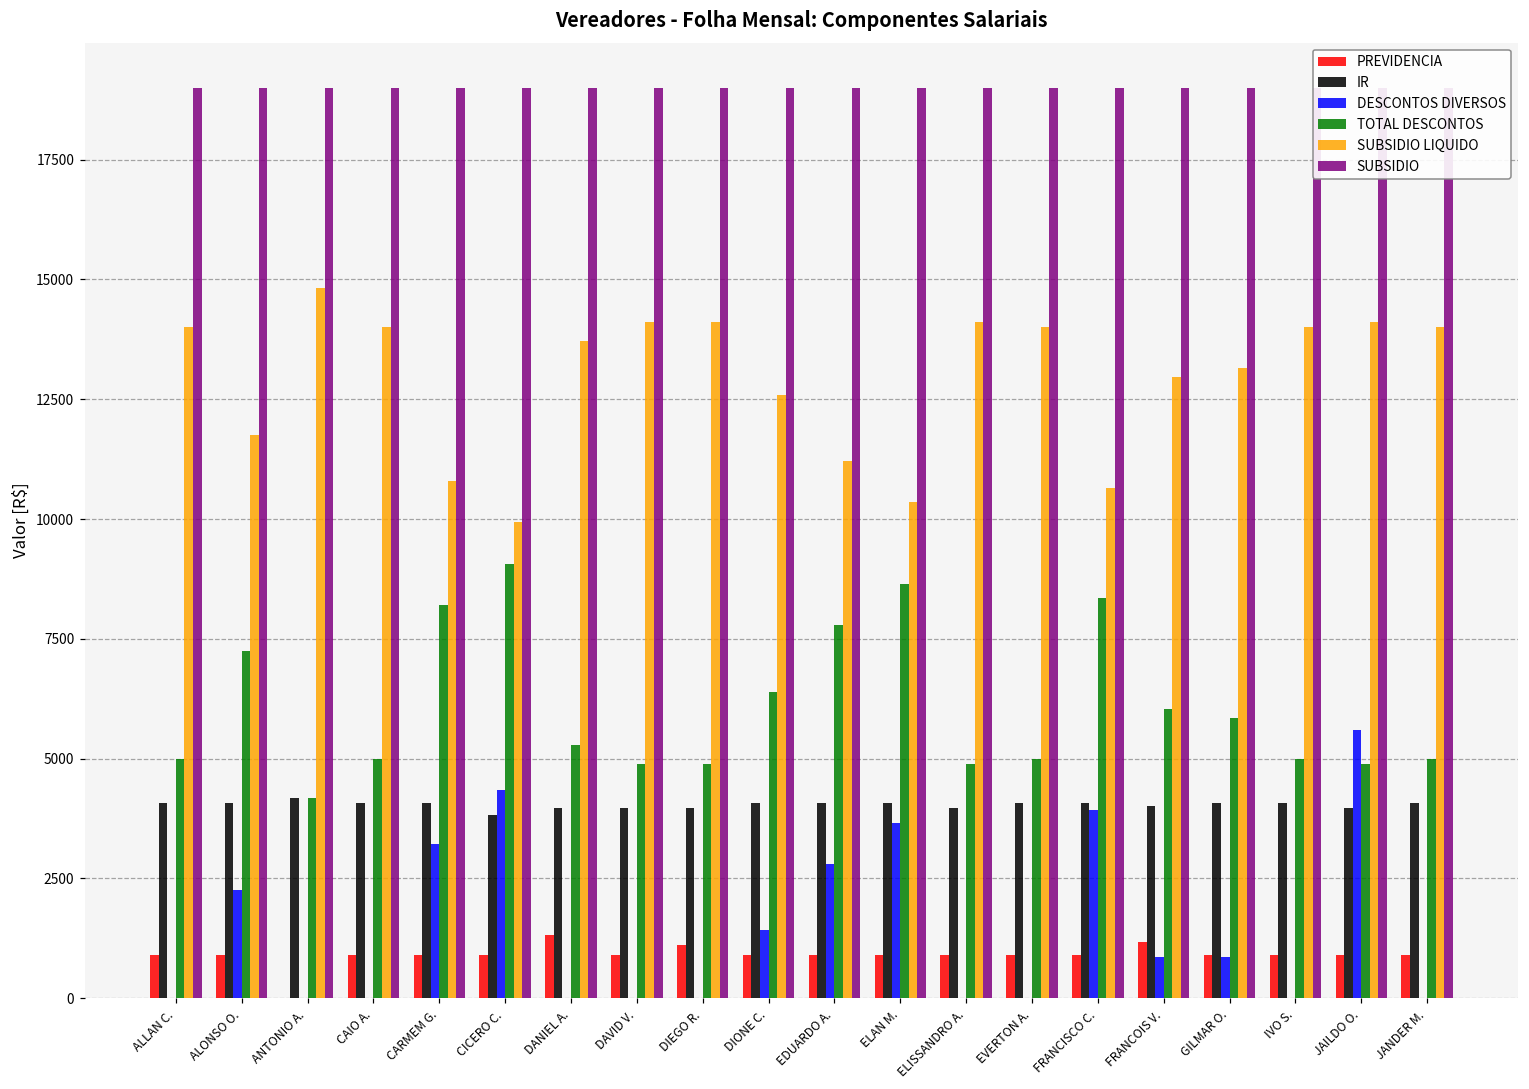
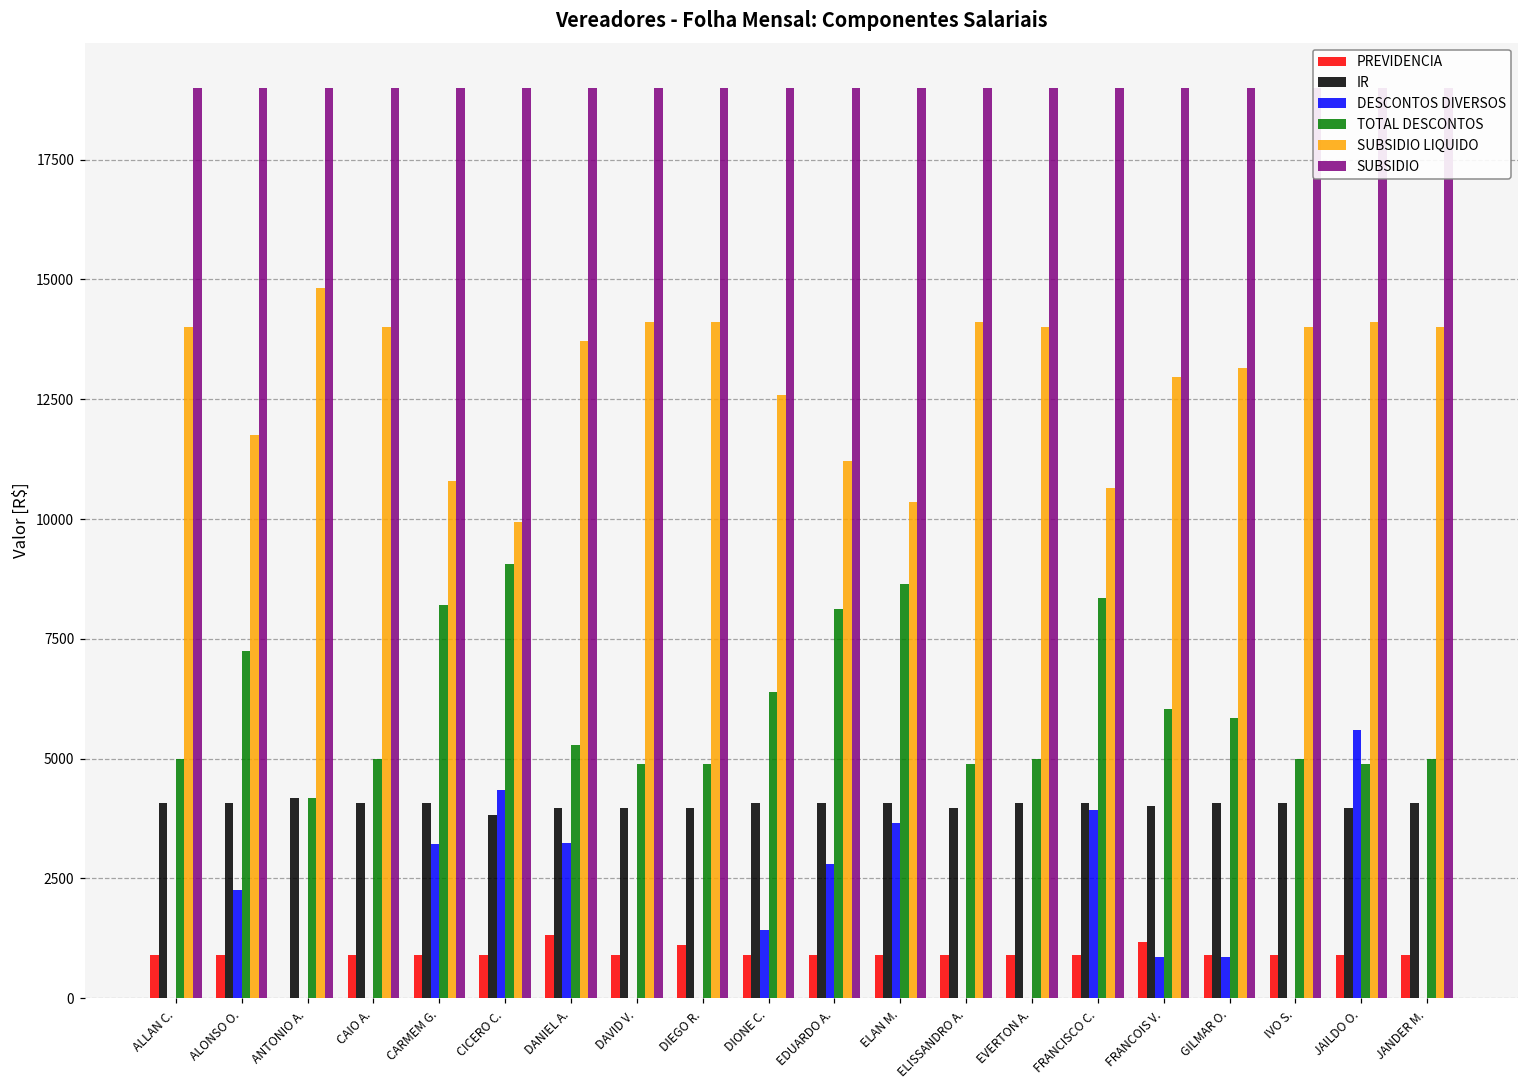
  {
    "PREVIDENCIA": {
      "ALLAN C.": 900,
      "ALONSO O.": 900,
      "ANTONIO A.": 0,
      "CAIO A.": 900,
      "CARMEM G.": 900,
      "CICERO C.": 900,
      "DANIEL A.": 1300,
      "DAVID V.": 900,
      "DIEGO R.": 1100,
      "DIONE C.": 900,
      "EDUARDO A.": 900,
      "ELAN M.": 900,
      "ELISSANDRO A.": 900,
      "EVERTON A.": 900,
      "FRANCISCO C.": 900,
      "FRANCOIS V.": 1200,
      "GILMAR O.": 900,
      "IVO S.": 900,
      "JAILDO O.": 900,
      "JANDER M.": 900
    },
    "IR": {
      "ALLAN C.": 4100,
      "ALONSO O.": 4100,
      "ANTONIO A.": 4200,
      "CAIO A.": 4100,
      "CARMEM G.": 4100,
      "CICERO C.": 3800,
      "DANIEL A.": 4000,
      "DAVID V.": 4000,
      "DIEGO R.": 4000,
      "DIONE C.": 4100,
      "EDUARDO A.": 4100,
      "ELAN M.": 4100,
      "ELISSANDRO A.": 4000,
      "EVERTON A.": 4100,
      "FRANCISCO C.": 4100,
      "FRANCOIS V.": 4000,
      "GILMAR O.": 4100,
      "IVO S.": 4100,
      "JAILDO O.": 4000,
      "JANDER M.": 4100
    },
    "DESCONTOS DIVERSOS": {
      "ALLAN C.": 0,
      "ALONSO O.": 2300,
      "ANTONIO A.": 0,
      "CAIO A.": 0,
      "CARMEM G.": 3200,
      "CICERO C.": 4300,
-     "DANIEL A.": 0,
+     "DANIEL A.": 3200,
      "DAVID V.": 0,
      "DIEGO R.": 0,
      "DIONE C.": 1400,
      "EDUARDO A.": 2800,
      "ELAN M.": 3700,
      "ELISSANDRO A.": 0,
      "EVERTON A.": 0,
      "FRANCISCO C.": 3900,
      "FRANCOIS V.": 900,
      "GILMAR O.": 900,
      "IVO S.": 0,
      "JAILDO O.": 5600,
      "JANDER M.": 0
    },
    "TOTAL DESCONTOS": {
      "ALLAN C.": 5000,
      "ALONSO O.": 7200,
      "ANTONIO A.": 4200,
      "CAIO A.": 5000,
      "CARMEM G.": 8200,
      "CICERO C.": 9100,
      "DANIEL A.": 5300,
      "DAVID V.": 4900,
      "DIEGO R.": 4900,
      "DIONE C.": 6400,
-     "EDUARDO A.": 7800,
+     "EDUARDO A.": 8100,
      "ELAN M.": 8600,
      "ELISSANDRO A.": 4900,
      "EVERTON A.": 5000,
      "FRANCISCO C.": 8300,
      "FRANCOIS V.": 6000,
      "GILMAR O.": 5800,
      "IVO S.": 5000,
      "JAILDO O.": 4900,
      "JANDER M.": 5000
    },
    "SUBSIDIO LIQUIDO": {
      "ALLAN C.": 14000,
      "ALONSO O.": 11800,
      "ANTONIO A.": 14800,
      "CAIO A.": 14000,
      "CARMEM G.": 10800,
      "CICERO C.": 9900,
      "DANIEL A.": 13700,
      "DAVID V.": 14100,
      "DIEGO R.": 14100,
      "DIONE C.": 12600,
      "EDUARDO A.": 11200,
      "ELAN M.": 10400,
      "ELISSANDRO A.": 14100,
      "EVERTON A.": 14000,
      "FRANCISCO C.": 10600,
      "FRANCOIS V.": 13000,
      "GILMAR O.": 13200,
      "IVO S.": 14000,
      "JAILDO O.": 14100,
      "JANDER M.": 14000
    },
    "SUBSIDIO": {
      "ALLAN C.": 19000,
      "ALONSO O.": 19000,
      "ANTONIO A.": 19000,
      "CAIO A.": 19000,
      "CARMEM G.": 19000,
      "CICERO C.": 19000,
      "DANIEL A.": 19000,
      "DAVID V.": 19000,
      "DIEGO R.": 19000,
      "DIONE C.": 19000,
      "EDUARDO A.": 19000,
      "ELAN M.": 19000,
      "ELISSANDRO A.": 19000,
      "EVERTON A.": 19000,
      "FRANCISCO C.": 19000,
      "FRANCOIS V.": 19000,
      "GILMAR O.": 19000
    }
  }
